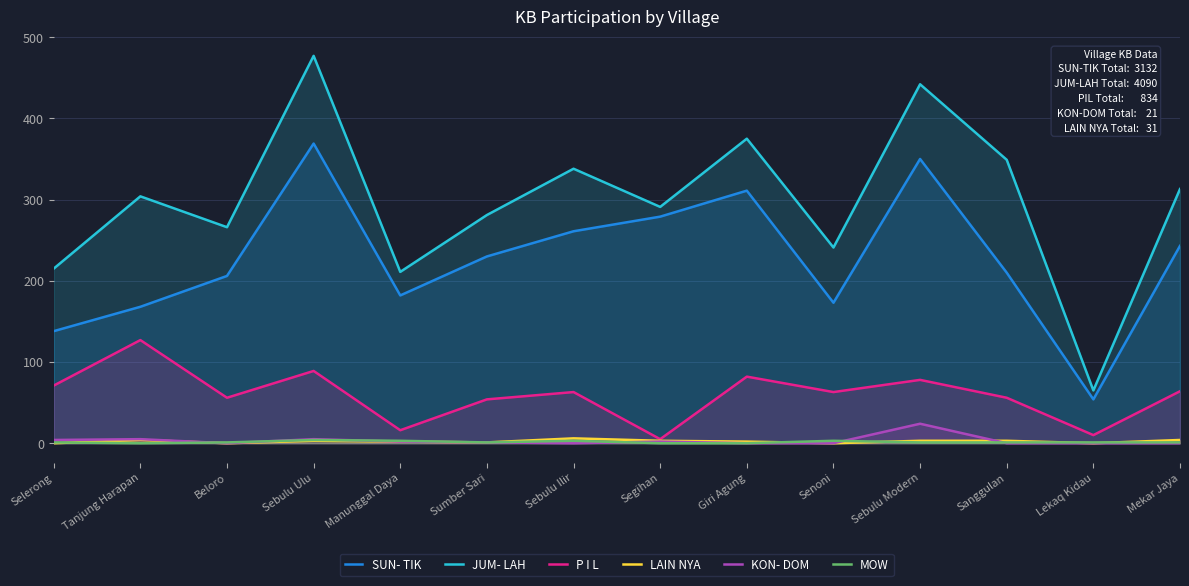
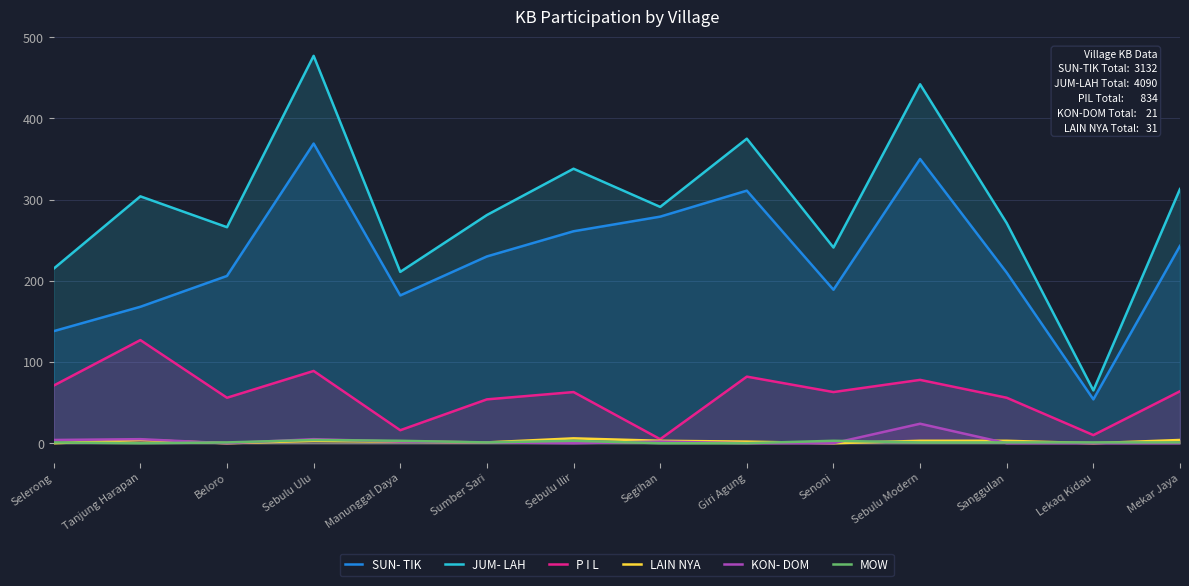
  {
    "SUN- TIK": {
      "Selerong": 140,
      "Tanjung Harapan": 170,
      "Beloro": 210,
      "Sebulu Ulu": 370,
      "Manunggal Daya": 180,
      "Sumber Sari": 230,
      "Sebulu Ilir": 260,
      "Segihan": 280,
      "Giri Agung": 310,
-     "Senoni": 170,
+     "Senoni": 190,
      "Sebulu Modern": 350,
      "Sanggulan": 210,
      "Lekaq Kidau": 50,
      "Mekar Jaya": 240
    },
    "JUM- LAH": {
      "Selerong": 220,
      "Tanjung Harapan": 300,
      "Beloro": 270,
      "Sebulu Ulu": 480,
      "Manunggal Daya": 210,
      "Sumber Sari": 280,
      "Sebulu Ilir": 340,
      "Segihan": 290,
      "Giri Agung": 380,
      "Senoni": 240,
      "Sebulu Modern": 440,
-     "Sanggulan": 350,
+     "Sanggulan": 270,
      "Lekaq Kidau": 70,
      "Mekar Jaya": 310
    },
    "P I L": {
      "Selerong": 70,
      "Tanjung Harapan": 130,
      "Beloro": 60,
      "Sebulu Ulu": 90,
      "Manunggal Daya": 20,
      "Sumber Sari": 50,
      "Sebulu Ilir": 60,
      "Giri Agung": 80,
      "Senoni": 60,
      "Sebulu Modern": 80,
      "Sanggulan": 60,
      "Lekaq Kidau": 10,
      "Mekar Jaya": 60
    },
    "KON- DOM": {
      "Sebulu Modern": 20
    },
    "MOW": {
      "Tanjung Harapan": 0
    }
  }
